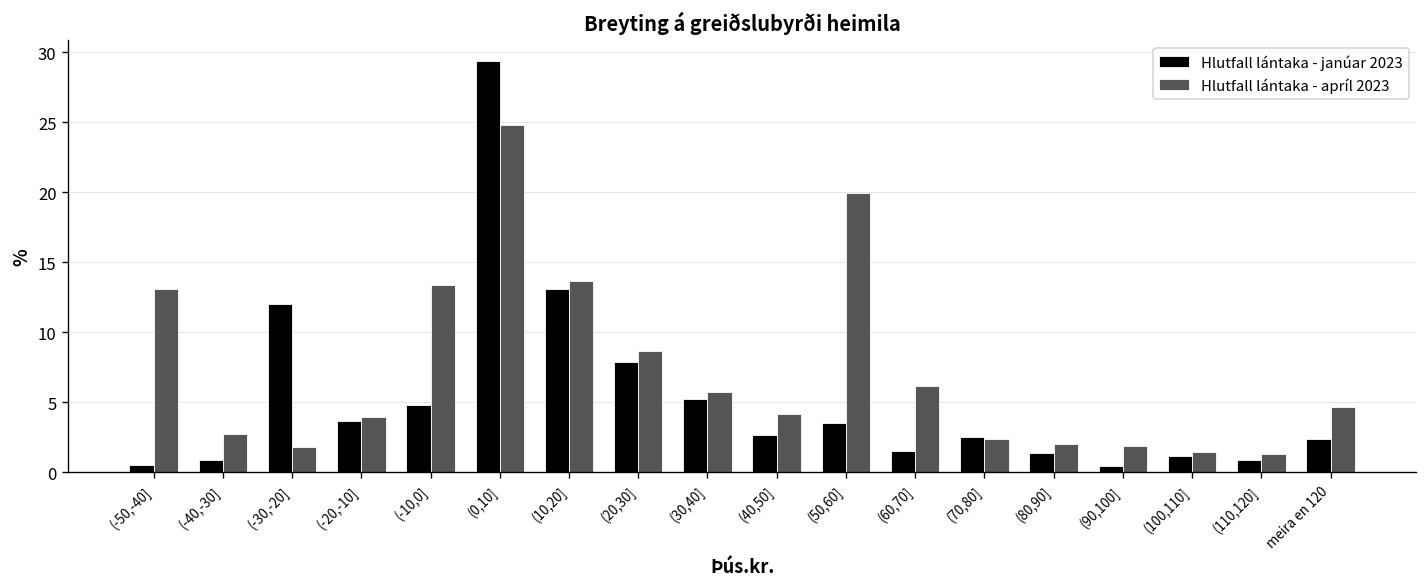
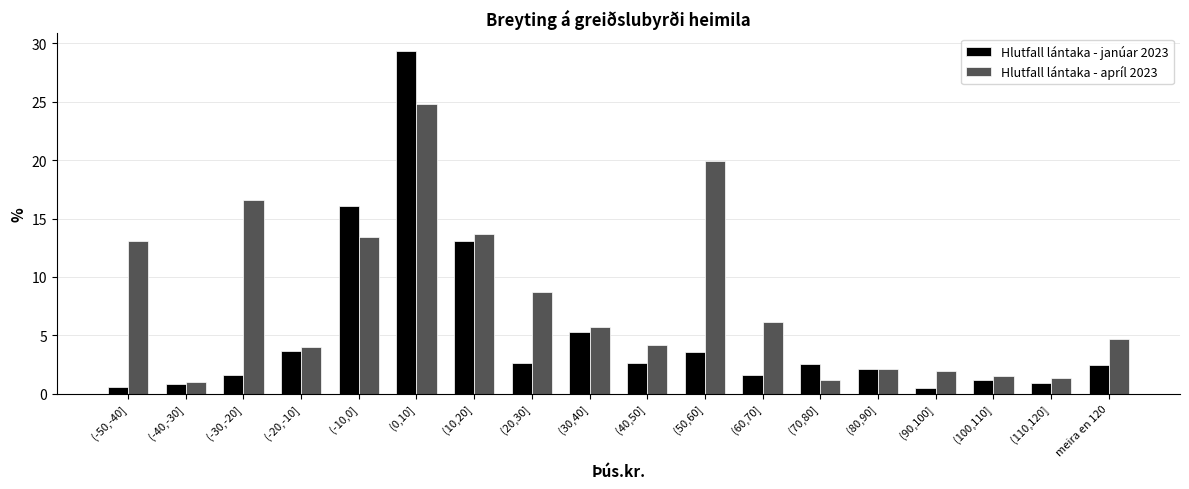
  {
    "Hlutfall lántaka - janúar 2023": {
      "(-50,-40]": 0.5,
      "(-40,-30]": 0.9,
-     "(-30,-20]": 12.0,
+     "(-30,-20]": 1.6,
      "(-20,-10]": 3.7,
-     "(-10,0]": 4.8,
+     "(-10,0]": 16.1,
      "(0,10]": 29.4,
      "(10,20]": 13.1,
-     "(20,30]": 7.9,
+     "(20,30]": 2.6,
      "(30,40]": 5.3,
      "(40,50]": 2.6,
      "(50,60]": 3.5,
      "(60,70]": 1.6,
      "(70,80]": 2.6,
-     "(80,90]": 1.4,
+     "(80,90]": 2.1,
      "(90,100]": 0.5,
      "(100,110]": 1.2,
      "(110,120]": 0.9,
      "meira en 120": 2.4
    },
    "Hlutfall lántaka - apríl 2023": {
      "(-50,-40]": 13.1,
-     "(-40,-30]": 2.7,
-     "(-30,-20]": 1.8,
+     "(-40,-30]": 0.9,
+     "(-30,-20]": 16.6,
      "(-20,-10]": 4.0,
      "(-10,0]": 13.4,
      "(0,10]": 24.8,
      "(10,20]": 13.7,
      "(20,30]": 8.7,
      "(30,40]": 5.7,
      "(40,50]": 4.2,
      "(50,60]": 19.9,
      "(60,70]": 6.2,
-     "(70,80]": 2.4,
+     "(70,80]": 1.2,
      "(80,90]": 2.1,
      "(90,100]": 1.9,
      "(100,110]": 1.5,
      "(110,120]": 1.3,
      "meira en 120": 4.7
    }
  }
